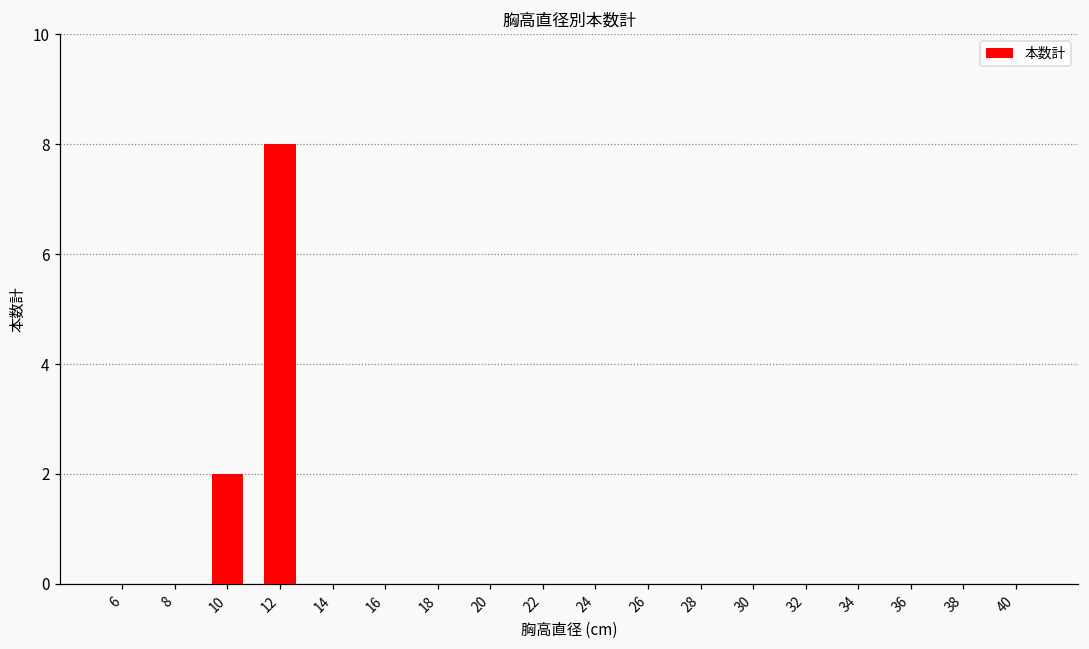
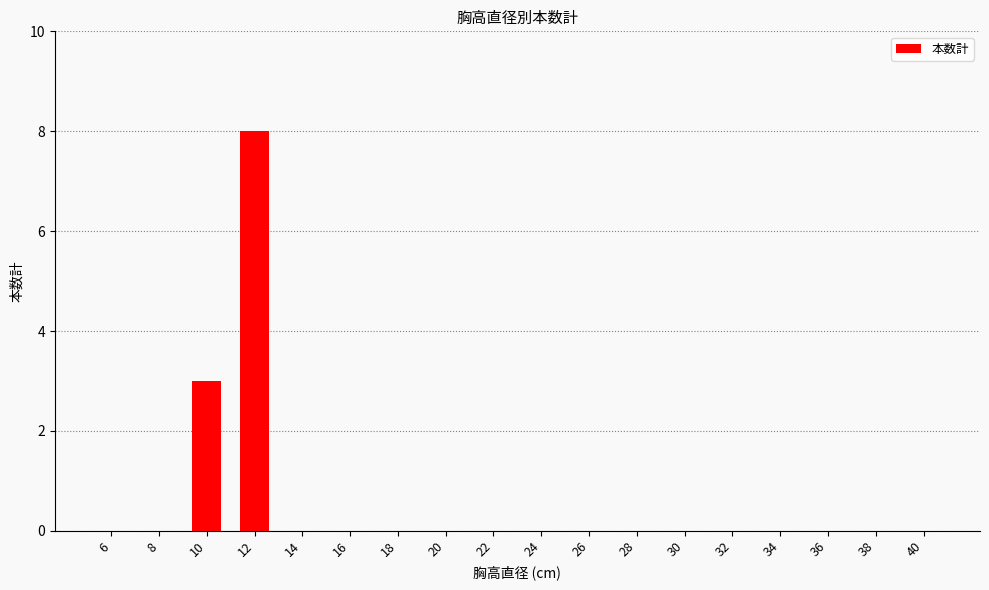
  {
    "6": 0,
    "8": 0,
-   "10": 2,
+   "10": 3,
    "12": 8,
    "14": 0,
    "16": 0,
    "18": 0,
    "20": 0,
    "22": 0,
    "24": 0,
    "26": 0,
    "28": 0,
    "30": 0,
    "32": 0,
    "34": 0,
    "36": 0,
    "38": 0,
    "40": 0
  }
